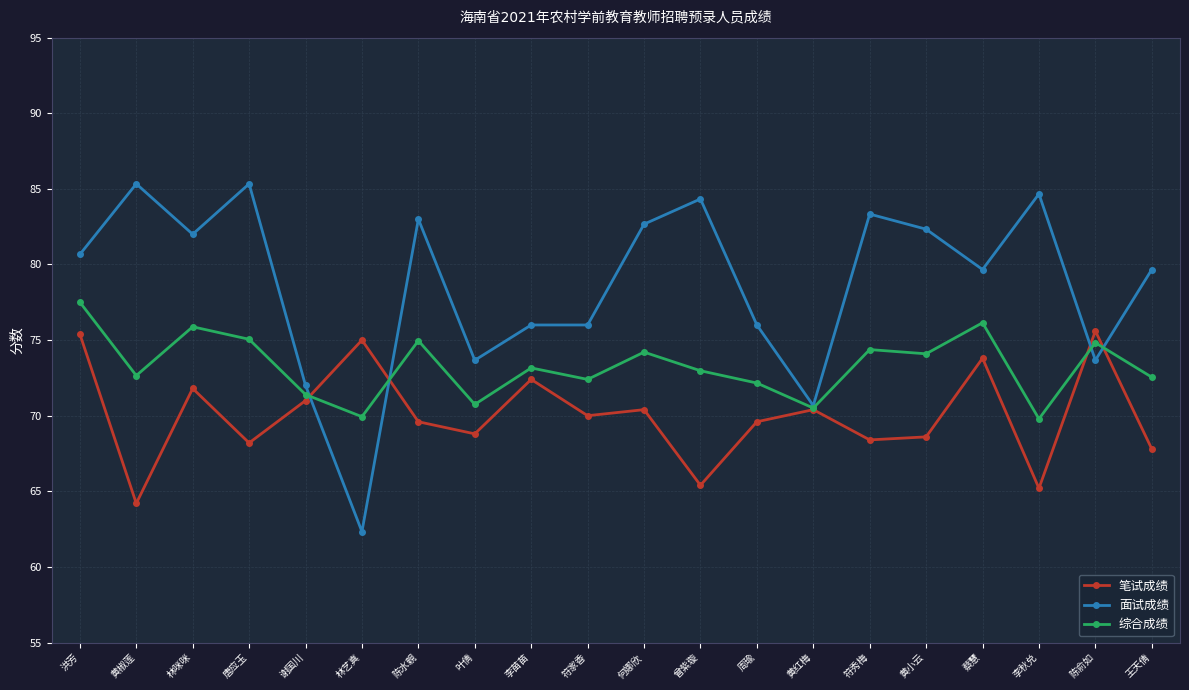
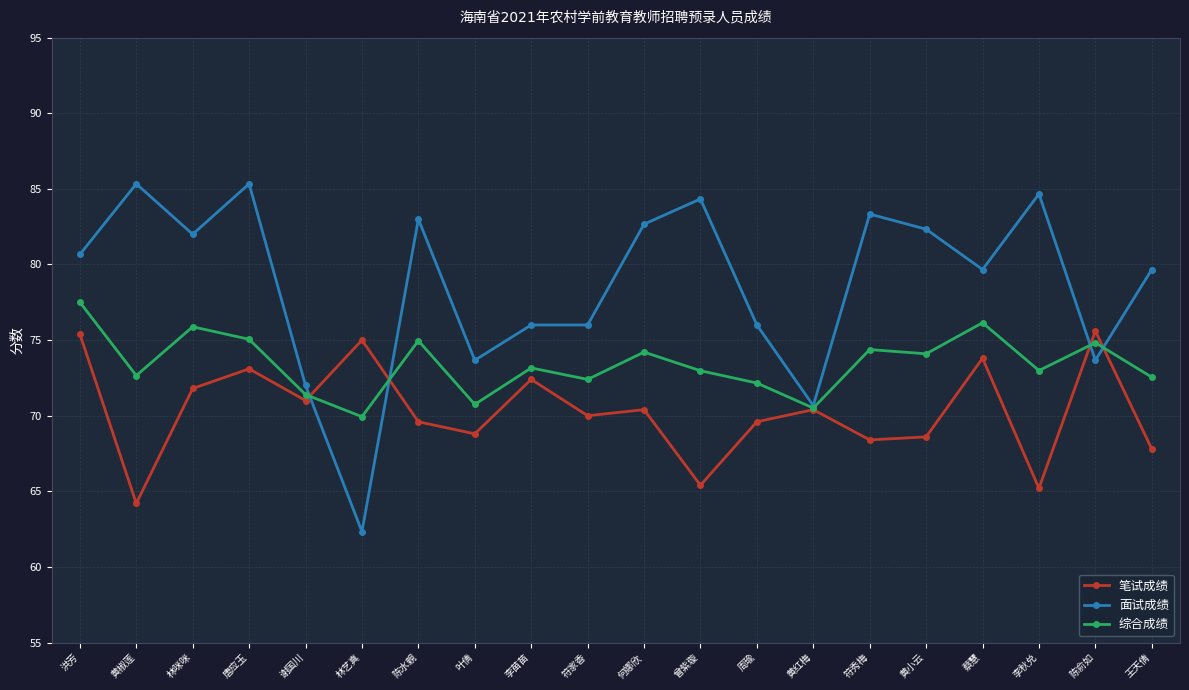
  {
    "笔试成绩": {
      "洪芳": 75.4,
      "黄椒莲": 64.2,
      "林咪咪": 71.8,
-     "唐应玉": 68.2,
+     "唐应玉": 73.1,
      "谢国川": 71.0,
      "林艺真": 75.0,
      "陈水親": 69.6,
      "叶倩": 68.8,
      "李苗苗": 72.4,
      "符家香": 70.0,
      "何娜欣": 70.4,
      "曾紫璇": 65.4,
      "周瑜": 69.6,
      "符秀梅": 68.4,
      "黄小云": 68.6,
      "蔡慧": 73.8,
      "李秋兑": 65.2,
      "陈俞如": 75.6,
      "王天倩": 67.8
    },
    "面试成绩": {
      "洪芳": 80.7,
      "黄椒莲": 85.3,
      "林咪咪": 82.0,
      "唐应玉": 85.3,
      "谢国川": 72.0,
      "林艺真": 62.3,
      "陈水親": 83.0,
      "叶倩": 73.7,
      "李苗苗": 76.0,
      "符家香": 76.0,
      "何娜欣": 82.7,
      "曾紫璇": 84.3,
      "周瑜": 76.0,
      "符秀梅": 83.3,
      "黄小云": 82.3,
      "蔡慧": 79.7,
      "李秋兑": 84.7,
      "陈俞如": 73.7,
      "王天倩": 79.7
    },
    "综合成绩": {
      "洪芳": 77.5,
      "黄椒莲": 72.7,
      "林咪咪": 75.9,
      "唐应玉": 75.1,
      "谢国川": 71.4,
      "林艺真": 69.9,
      "陈水親": 75.0,
      "叶倩": 70.7,
      "李苗苗": 73.2,
      "符家香": 72.4,
      "何娜欣": 74.2,
      "曾紫璇": 73.0,
      "周瑜": 72.2,
      "符秀梅": 74.4,
      "黄小云": 74.1,
      "蔡慧": 76.1,
-     "李秋兑": 69.8,
+     "李秋兑": 73.0,
      "陈俞如": 74.8,
      "王天倩": 72.5
    }
  }
